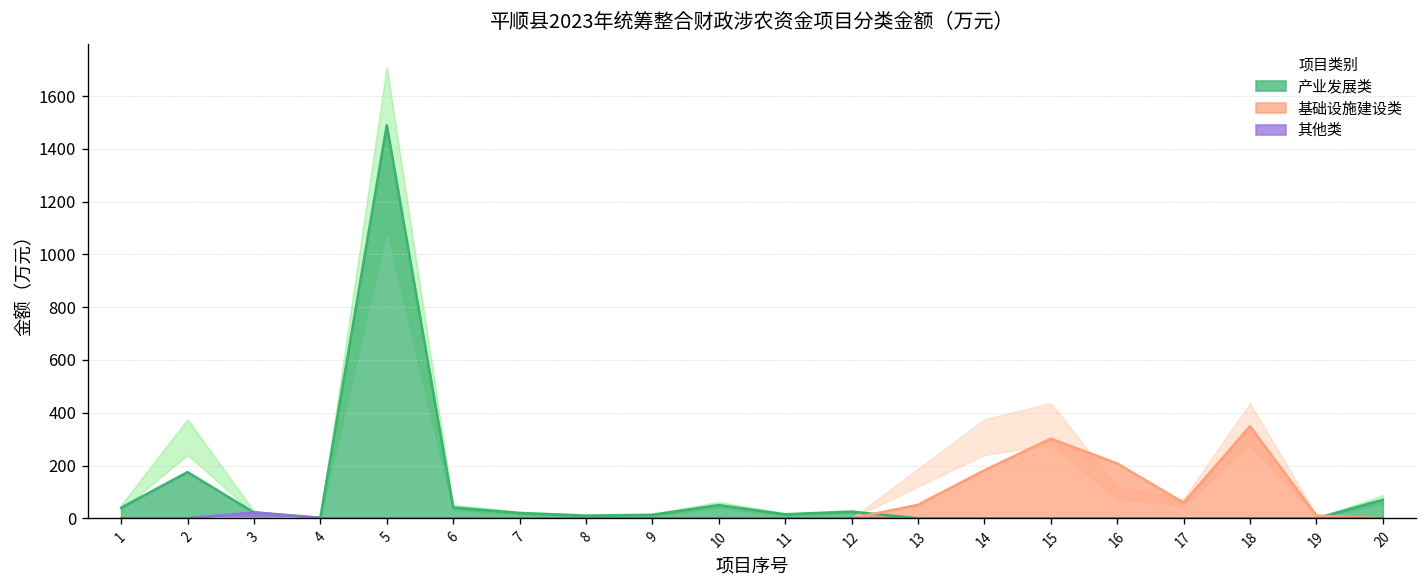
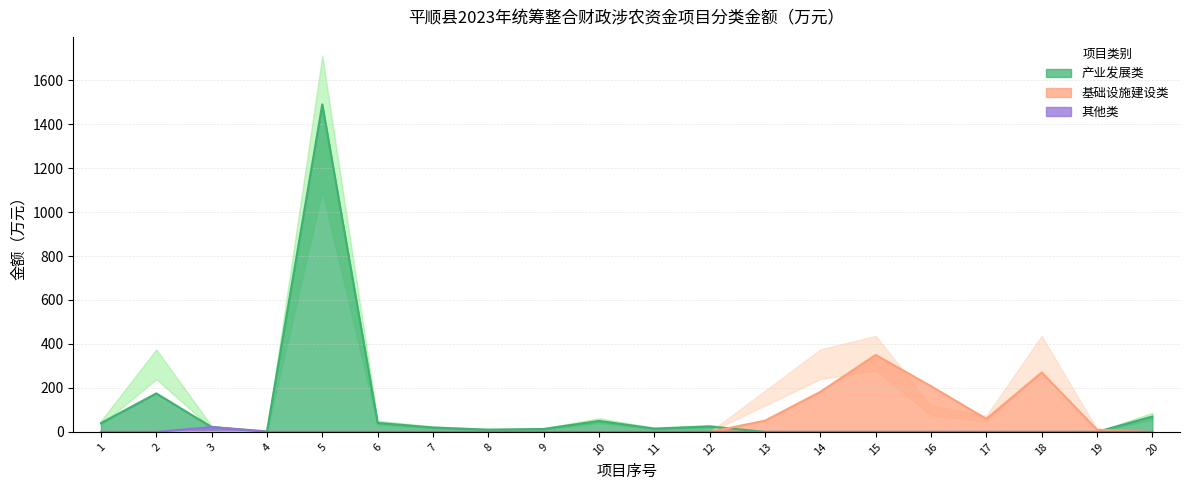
  {
    "产业发展类": {
      "2": 180,
      "5": 1490,
      "10": 50,
      "20": 70
    },
    "基础设施建设类": {
      "13": 50,
      "14": 180,
-     "15": 300,
+     "15": 350,
      "16": 210,
      "17": 60,
-     "18": 350
+     "18": 270
    }
  }
